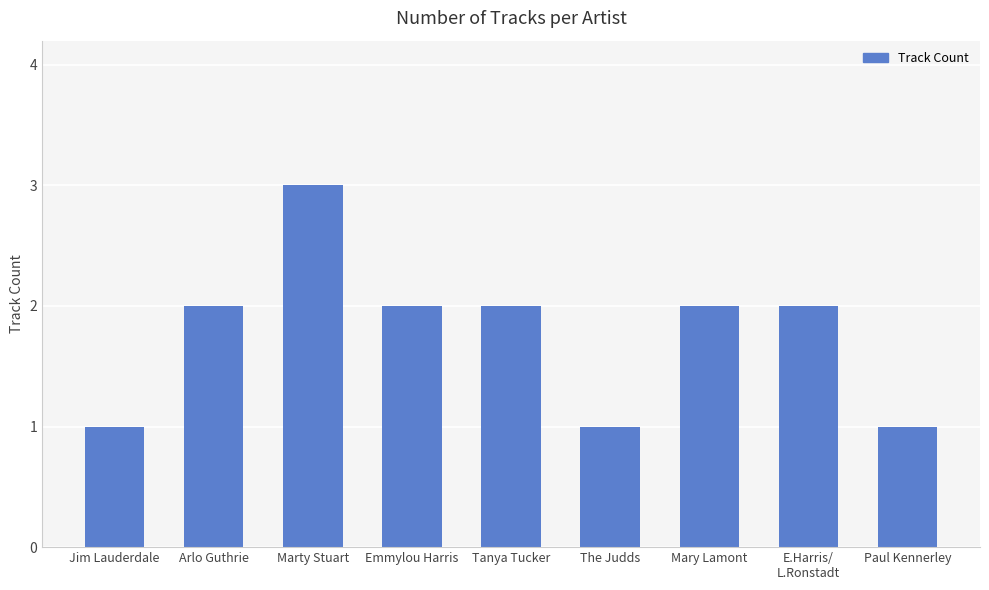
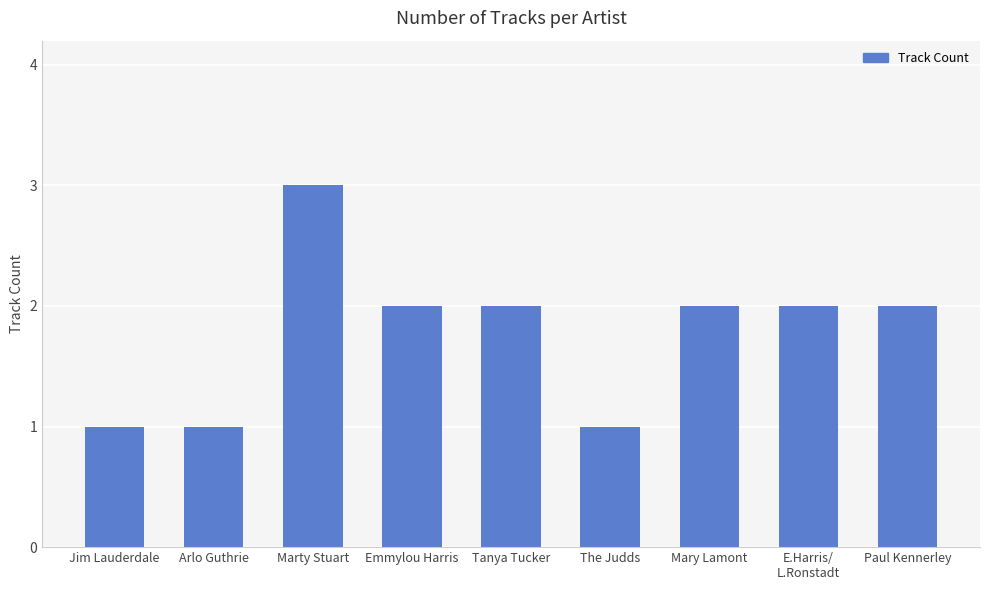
  {
    "Jim Lauderdale": 1,
-   "Arlo Guthrie": 2,
+   "Arlo Guthrie": 1,
    "Marty Stuart": 3,
    "Emmylou Harris": 2,
    "Tanya Tucker": 2,
    "The Judds": 1,
    "Mary Lamont": 2,
    "E.Harris/ L.Ronstadt": 2,
-   "Paul Kennerley": 1
+   "Paul Kennerley": 2
  }
